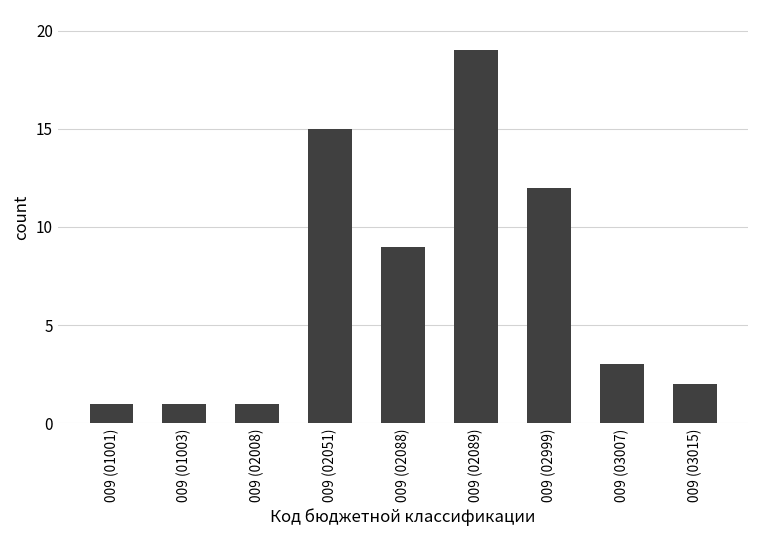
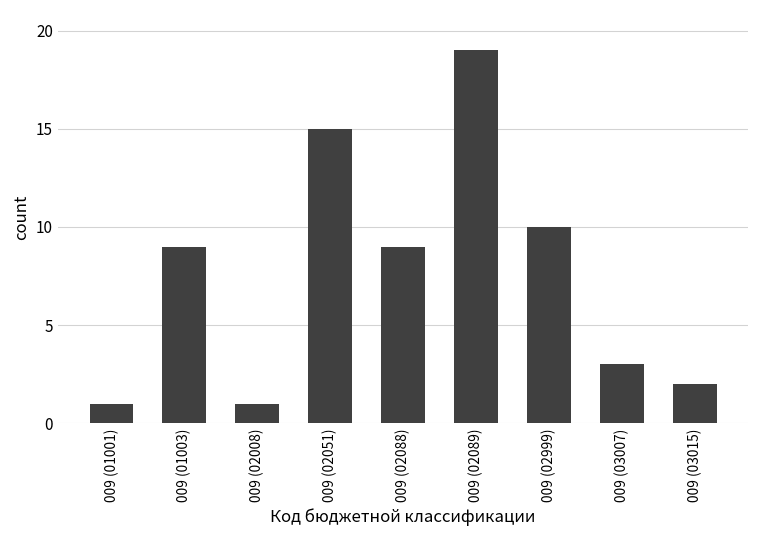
  {
    "009 (01001)": 1,
-   "009 (01003)": 1,
+   "009 (01003)": 9,
    "009 (02008)": 1,
    "009 (02051)": 15,
    "009 (02088)": 9,
    "009 (02089)": 19,
-   "009 (02999)": 12,
+   "009 (02999)": 10,
    "009 (03007)": 3,
    "009 (03015)": 2
  }
